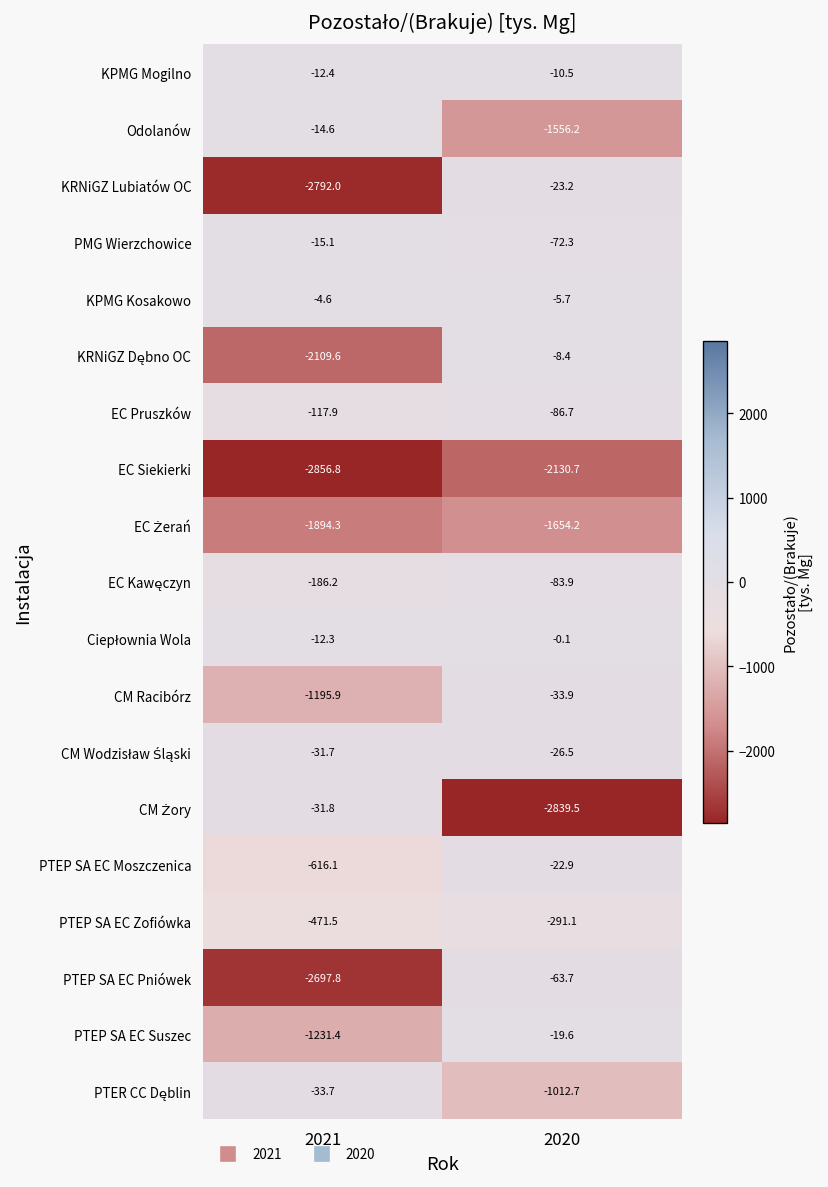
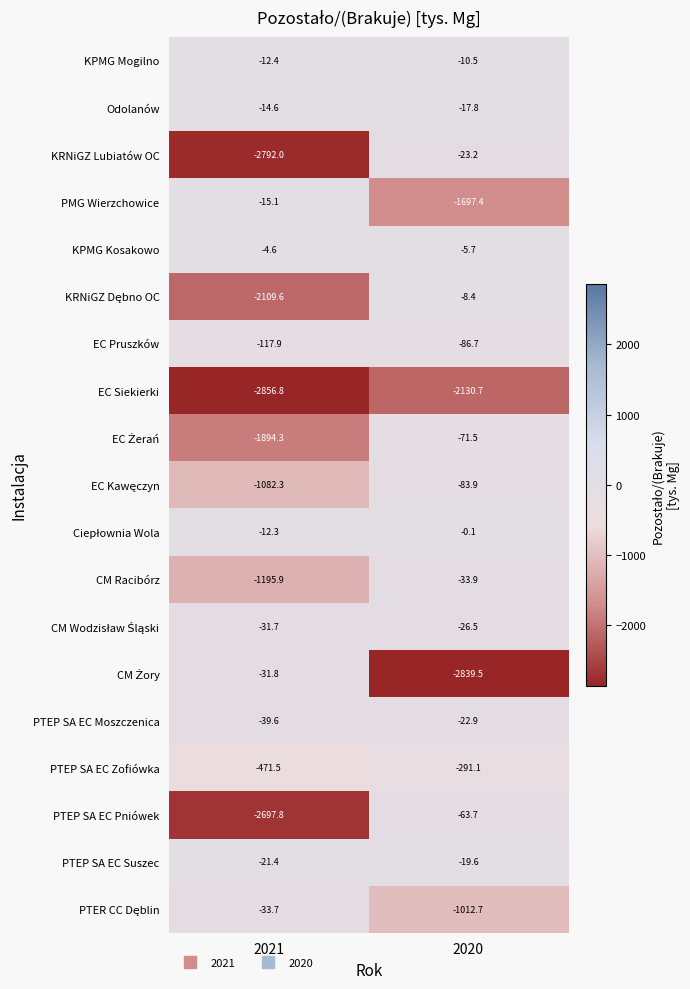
  {
    "KPMG Mogilno": {
      "2021": -12.4,
      "2020": -10.5
    },
    "Odolanów": {
      "2021": -14.6,
-     "2020": -1556.2
+     "2020": -17.8
    },
    "KRNiGZ Lubiatów OC": {
      "2021": -2792.0,
      "2020": -23.2
    },
    "PMG Wierzchowice": {
      "2021": -15.1,
-     "2020": -72.3
+     "2020": -1697.4
    },
    "KPMG Kosakowo": {
      "2021": -4.6,
      "2020": -5.7
    },
    "KRNiGZ Dębno OC": {
      "2021": -2109.6,
      "2020": -8.4
    },
    "EC Pruszków": {
      "2021": -117.9,
      "2020": -86.7
    },
    "EC Siekierki": {
      "2021": -2856.8,
      "2020": -2130.7
    },
    "EC Żerań": {
      "2021": -1894.3,
-     "2020": -1654.2
+     "2020": -71.5
    },
    "EC Kawęczyn": {
-     "2021": -186.2,
+     "2021": -1082.3,
      "2020": -83.9
    },
    "Ciepłownia Wola": {
      "2021": -12.3,
      "2020": -0.1
    },
    "CM Racibórz": {
      "2021": -1195.9,
      "2020": -33.9
    },
    "CM Wodzisław Śląski": {
      "2021": -31.7,
      "2020": -26.5
    },
    "CM Żory": {
      "2021": -31.8,
      "2020": -2839.5
    },
    "PTEP SA EC Moszczenica": {
-     "2021": -616.1,
+     "2021": -39.6,
      "2020": -22.9
    },
    "PTEP SA EC Zofiówka": {
      "2021": -471.5,
      "2020": -291.1
    },
    "PTEP SA EC Pniówek": {
      "2021": -2697.8,
      "2020": -63.7
    },
    "PTEP SA EC Suszec": {
-     "2021": -1231.4,
+     "2021": -21.4,
      "2020": -19.6
    },
    "PTER CC Dęblin": {
      "2021": -33.7,
      "2020": -1012.7
    }
  }
